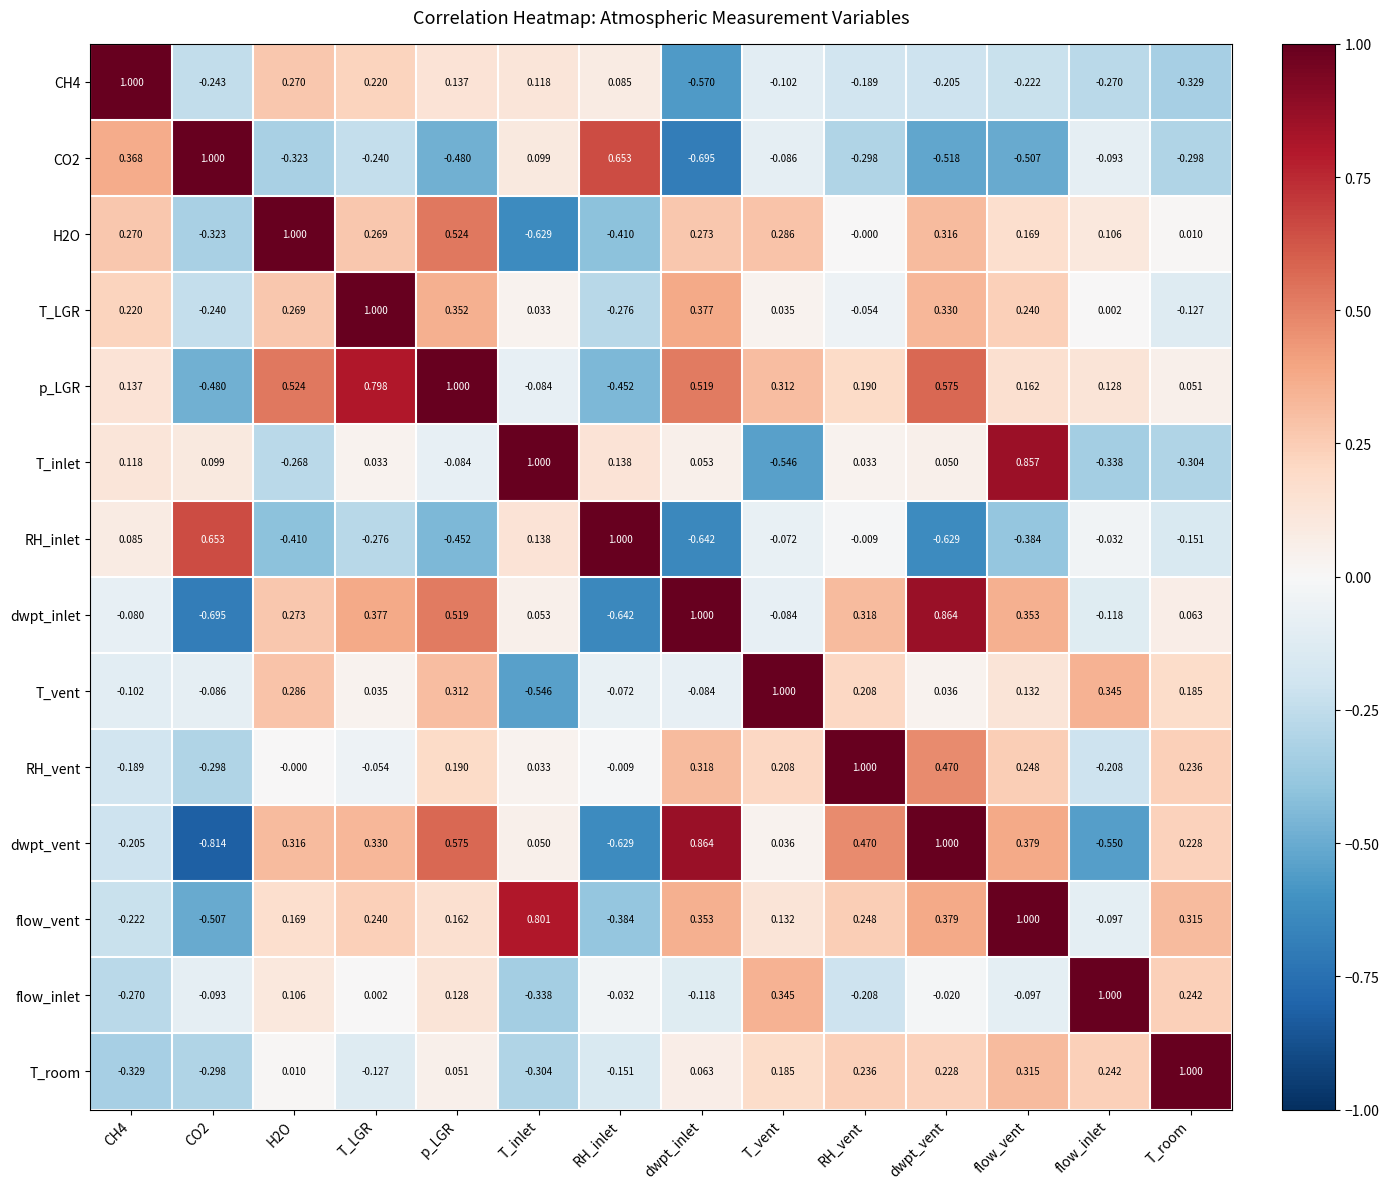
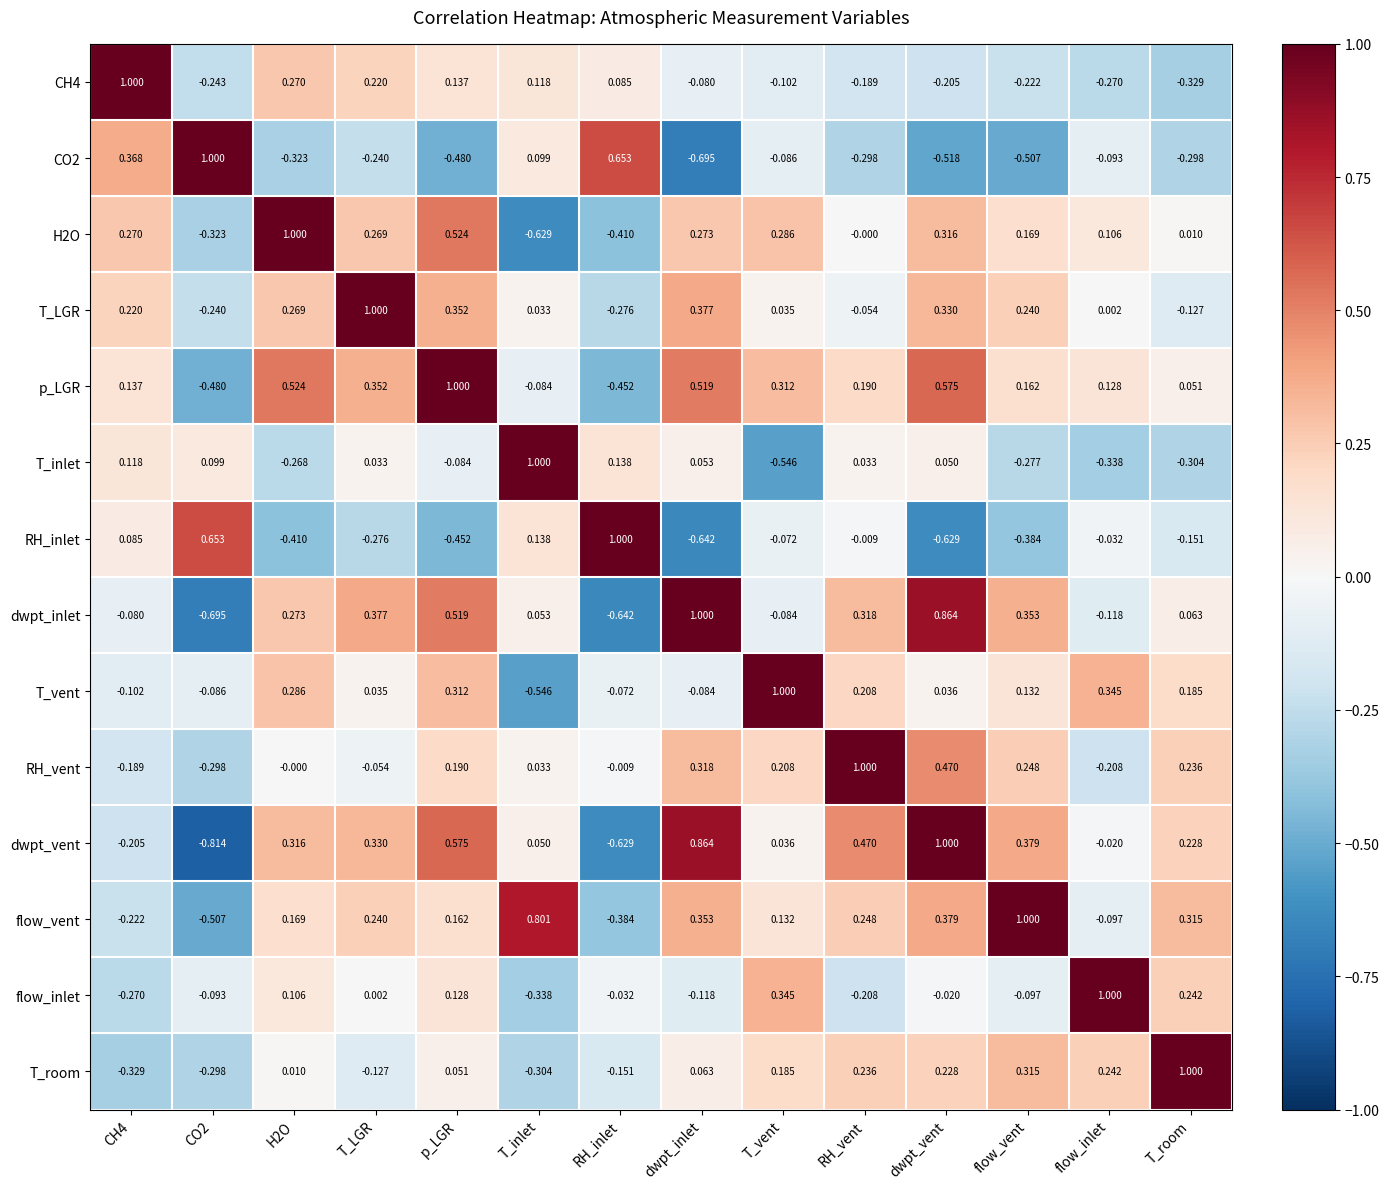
  {
    "CH4": {
      "CH4": 1.000,
      "CO2": -0.243,
      "H2O": 0.270,
      "T_LGR": 0.220,
      "p_LGR": 0.137,
      "T_inlet": 0.118,
      "RH_inlet": 0.085,
-     "dwpt_inlet": -0.570,
+     "dwpt_inlet": -0.080,
      "T_vent": -0.102,
      "RH_vent": -0.189,
      "dwpt_vent": -0.205,
      "flow_vent": -0.222,
      "flow_inlet": -0.270,
      "T_room": -0.329
    },
    "CO2": {
      "CH4": 0.368,
      "CO2": 1.000,
      "H2O": -0.323,
      "T_LGR": -0.240,
      "p_LGR": -0.480,
      "T_inlet": 0.099,
      "RH_inlet": 0.653,
      "dwpt_inlet": -0.695,
      "T_vent": -0.086,
      "RH_vent": -0.298,
      "dwpt_vent": -0.518,
      "flow_vent": -0.507,
      "flow_inlet": -0.093,
      "T_room": -0.298
    },
    "H2O": {
      "CH4": 0.270,
      "CO2": -0.323,
      "H2O": 1.000,
      "T_LGR": 0.269,
      "p_LGR": 0.524,
      "T_inlet": -0.629,
      "RH_inlet": -0.410,
      "dwpt_inlet": 0.273,
      "T_vent": 0.286,
      "RH_vent": -0.000,
      "dwpt_vent": 0.316,
      "flow_vent": 0.169,
      "flow_inlet": 0.106,
      "T_room": 0.010
    },
    "T_LGR": {
      "CH4": 0.220,
      "CO2": -0.240,
      "H2O": 0.269,
      "T_LGR": 1.000,
      "p_LGR": 0.352,
      "T_inlet": 0.033,
      "RH_inlet": -0.276,
      "dwpt_inlet": 0.377,
      "T_vent": 0.035,
      "RH_vent": -0.054,
      "dwpt_vent": 0.330,
      "flow_vent": 0.240,
      "flow_inlet": 0.002,
      "T_room": -0.127
    },
    "p_LGR": {
      "CH4": 0.137,
      "CO2": -0.480,
      "H2O": 0.524,
-     "T_LGR": 0.798,
+     "T_LGR": 0.352,
      "p_LGR": 1.000,
      "T_inlet": -0.084,
      "RH_inlet": -0.452,
      "dwpt_inlet": 0.519,
      "T_vent": 0.312,
      "RH_vent": 0.190,
      "dwpt_vent": 0.575,
      "flow_vent": 0.162,
      "flow_inlet": 0.128,
      "T_room": 0.051
    },
    "T_inlet": {
      "CH4": 0.118,
      "CO2": 0.099,
      "H2O": -0.268,
      "T_LGR": 0.033,
      "p_LGR": -0.084,
      "T_inlet": 1.000,
      "RH_inlet": 0.138,
      "dwpt_inlet": 0.053,
      "T_vent": -0.546,
      "RH_vent": 0.033,
      "dwpt_vent": 0.050,
-     "flow_vent": 0.857,
+     "flow_vent": -0.277,
      "flow_inlet": -0.338,
      "T_room": -0.304
    },
    "RH_inlet": {
      "CH4": 0.085,
      "CO2": 0.653,
      "H2O": -0.410,
      "T_LGR": -0.276,
      "p_LGR": -0.452,
      "T_inlet": 0.138,
      "RH_inlet": 1.000,
      "dwpt_inlet": -0.642,
      "T_vent": -0.072,
      "RH_vent": -0.009,
      "dwpt_vent": -0.629,
      "flow_vent": -0.384,
      "flow_inlet": -0.032,
      "T_room": -0.151
    },
    "dwpt_inlet": {
      "CH4": -0.080,
      "CO2": -0.695,
      "H2O": 0.273,
      "T_LGR": 0.377,
      "p_LGR": 0.519,
      "T_inlet": 0.053,
      "RH_inlet": -0.642,
      "dwpt_inlet": 1.000,
      "T_vent": -0.084,
      "RH_vent": 0.318,
      "dwpt_vent": 0.864,
      "flow_vent": 0.353,
      "flow_inlet": -0.118,
      "T_room": 0.063
    },
    "T_vent": {
      "CH4": -0.102,
      "CO2": -0.086,
      "H2O": 0.286,
      "T_LGR": 0.035,
      "p_LGR": 0.312,
      "T_inlet": -0.546,
      "RH_inlet": -0.072,
      "dwpt_inlet": -0.084,
      "T_vent": 1.000,
      "RH_vent": 0.208,
      "dwpt_vent": 0.036,
      "flow_vent": 0.132,
      "flow_inlet": 0.345,
      "T_room": 0.185
    },
    "RH_vent": {
      "CH4": -0.189,
      "CO2": -0.298,
      "H2O": -0.000,
      "T_LGR": -0.054,
      "p_LGR": 0.190,
      "T_inlet": 0.033,
      "RH_inlet": -0.009,
      "dwpt_inlet": 0.318,
      "T_vent": 0.208,
      "RH_vent": 1.000,
      "dwpt_vent": 0.470,
      "flow_vent": 0.248,
      "flow_inlet": -0.208,
      "T_room": 0.236
    },
    "dwpt_vent": {
      "CH4": -0.205,
      "CO2": -0.814,
      "H2O": 0.316,
      "T_LGR": 0.330,
      "p_LGR": 0.575,
      "T_inlet": 0.050,
      "RH_inlet": -0.629,
      "dwpt_inlet": 0.864,
      "T_vent": 0.036,
      "RH_vent": 0.470,
      "dwpt_vent": 1.000,
      "flow_vent": 0.379,
-     "flow_inlet": -0.550,
+     "flow_inlet": -0.020,
      "T_room": 0.228
    },
    "flow_vent": {
      "CH4": -0.222,
      "CO2": -0.507,
      "H2O": 0.169,
      "T_LGR": 0.240,
      "p_LGR": 0.162,
      "T_inlet": 0.801,
      "RH_inlet": -0.384,
      "dwpt_inlet": 0.353,
      "T_vent": 0.132,
      "RH_vent": 0.248,
      "dwpt_vent": 0.379,
      "flow_vent": 1.000,
      "flow_inlet": -0.097,
      "T_room": 0.315
    },
    "flow_inlet": {
      "CH4": -0.270,
      "CO2": -0.093,
      "H2O": 0.106,
      "T_LGR": 0.002,
      "p_LGR": 0.128,
      "T_inlet": -0.338,
      "RH_inlet": -0.032,
      "dwpt_inlet": -0.118,
      "T_vent": 0.345,
      "RH_vent": -0.208,
      "dwpt_vent": -0.020,
      "flow_vent": -0.097,
      "flow_inlet": 1.000,
      "T_room": 0.242
    },
    "T_room": {
      "CH4": -0.329,
      "CO2": -0.298,
      "H2O": 0.010,
      "T_LGR": -0.127,
      "p_LGR": 0.051,
      "T_inlet": -0.304,
      "RH_inlet": -0.151,
      "dwpt_inlet": 0.063,
      "T_vent": 0.185,
      "RH_vent": 0.236,
      "dwpt_vent": 0.228,
      "flow_vent": 0.315,
      "flow_inlet": 0.242,
      "T_room": 1.000
    }
  }
